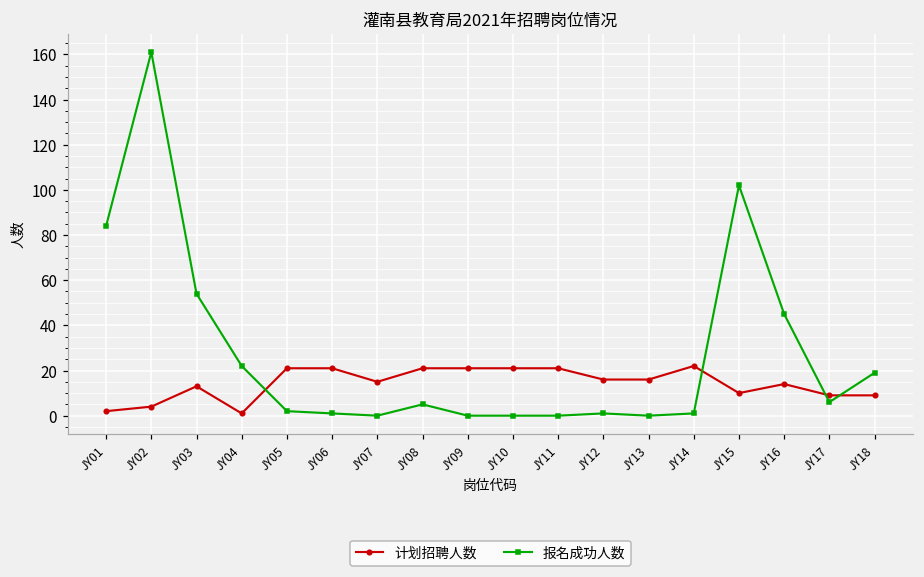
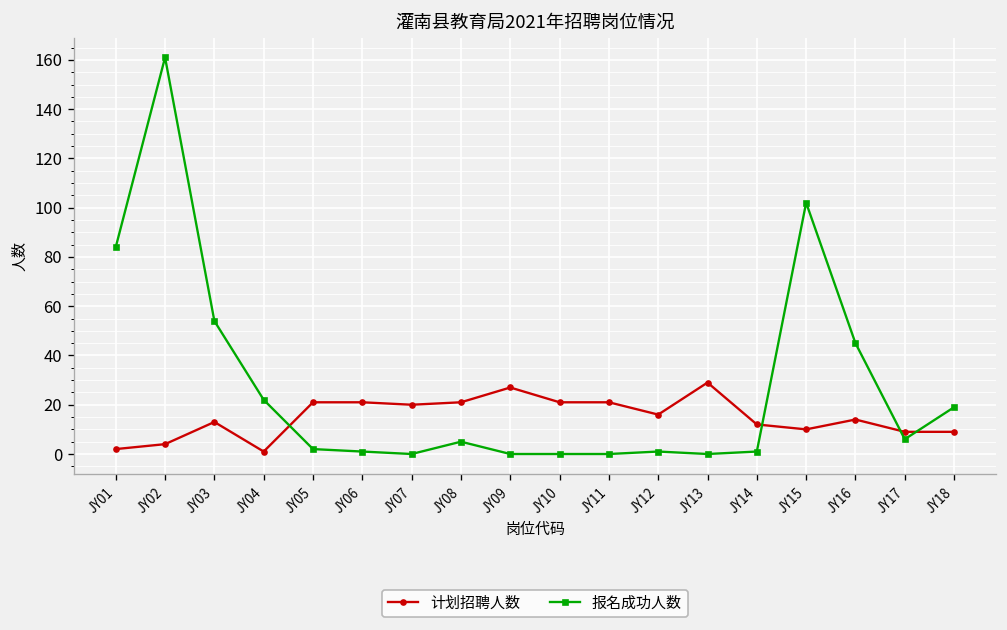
  {
    "计划招聘人数": {
      "JY01": 2,
      "JY02": 4,
      "JY03": 13,
      "JY04": 1,
      "JY05": 21,
      "JY06": 21,
-     "JY07": 15,
+     "JY07": 20,
      "JY08": 21,
-     "JY09": 21,
+     "JY09": 27,
      "JY10": 21,
      "JY11": 21,
      "JY12": 16,
-     "JY13": 16,
-     "JY14": 22,
+     "JY13": 29,
+     "JY14": 12,
      "JY15": 10,
      "JY16": 14,
      "JY17": 9,
      "JY18": 9
    },
    "报名成功人数": {
      "JY01": 84,
      "JY02": 161,
      "JY03": 54,
      "JY04": 22,
      "JY05": 2,
      "JY06": 1,
      "JY07": 0,
      "JY08": 5,
      "JY09": 0,
      "JY10": 0,
      "JY11": 0,
      "JY12": 1,
      "JY13": 0,
      "JY14": 1,
      "JY15": 102,
      "JY16": 45,
      "JY17": 6,
      "JY18": 19
    }
  }
